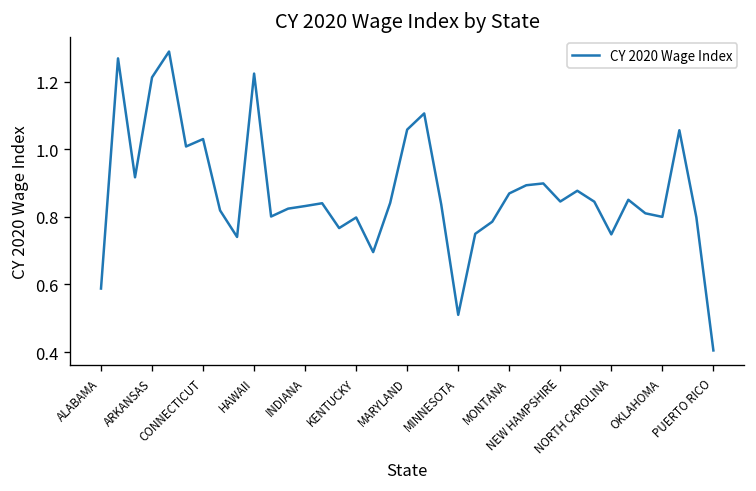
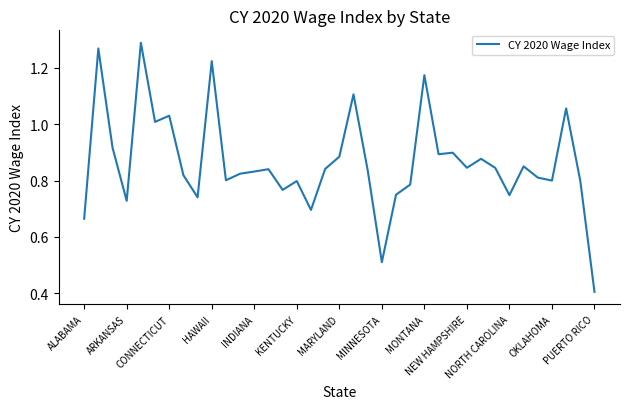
  {
-   "ALABAMA": 0.59,
-   "ARKANSAS": 1.21,
+   "ALABAMA": 0.66,
+   "ARKANSAS": 0.73,
    "CONNECTICUT": 1.03,
    "HAWAII": 1.22,
    "INDIANA": 0.83,
    "KENTUCKY": 0.80,
-   "MARYLAND": 1.06,
+   "MARYLAND": 0.88,
    "MINNESOTA": 0.51,
-   "MONTANA": 0.87,
+   "MONTANA": 1.17,
    "NEW HAMPSHIRE": 0.85,
    "NORTH CAROLINA": 0.75,
    "OKLAHOMA": 0.80,
    "PUERTO RICO": 0.40
  }
